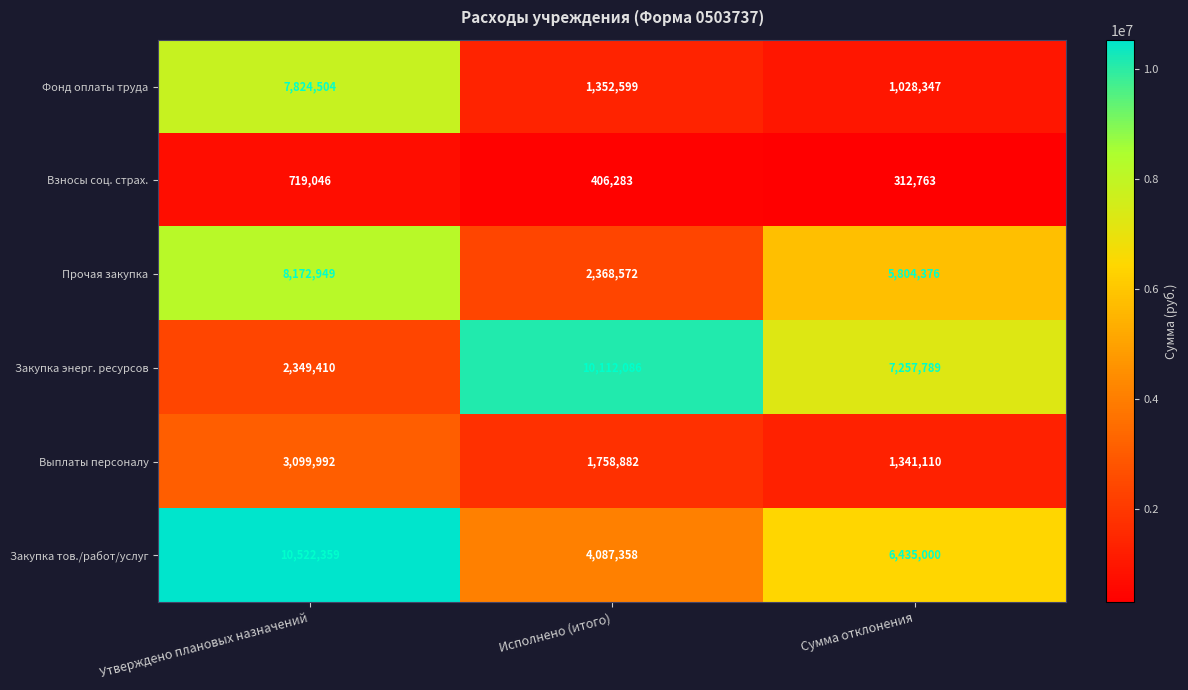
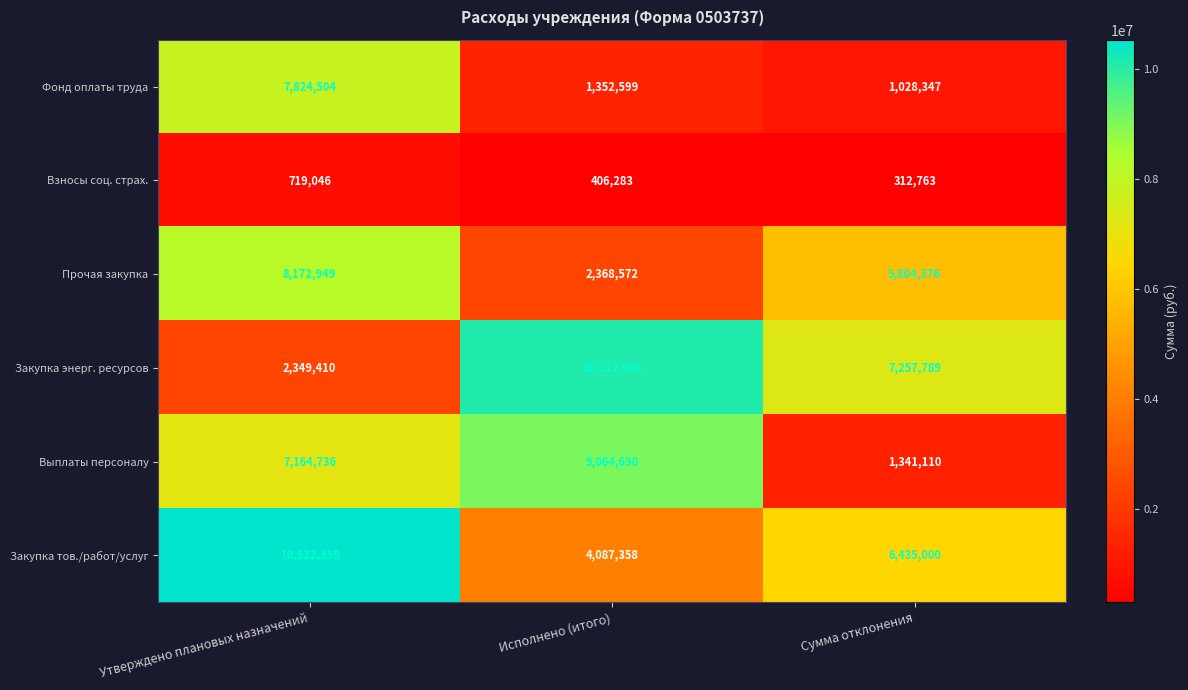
  {
    "Фонд оплаты труда": {
      "Утверждено плановых назначений": "7,824,504",
      "Исполнено (итого)": "1,352,599",
      "Сумма отклонения": "1,028,347"
    },
    "Взносы соц. страх.": {
      "Утверждено плановых назначений": "719,046",
      "Исполнено (итого)": "406,283",
      "Сумма отклонения": "312,763"
    },
    "Прочая закупка": {
      "Утверждено плановых назначений": "8,172,949",
      "Исполнено (итого)": "2,368,572",
      "Сумма отклонения": "5,804,376"
    },
    "Закупка энерг. ресурсов": {
      "Утверждено плановых назначений": "2,349,410",
      "Сумма отклонения": "7,257,789"
    },
    "Выплаты персоналу": {
-     "Утверждено плановых назначений": "3,099,992",
-     "Исполнено (итого)": "1,758,882",
+     "Утверждено плановых назначений": "7,164,736",
+     "Исполнено (итого)": "9,064,690",
      "Сумма отклонения": "1,341,110"
    },
    "Закупка тов./работ/услуг": {
      "Исполнено (итого)": "4,087,358",
      "Сумма отклонения": "6,435,000"
    }
  }
